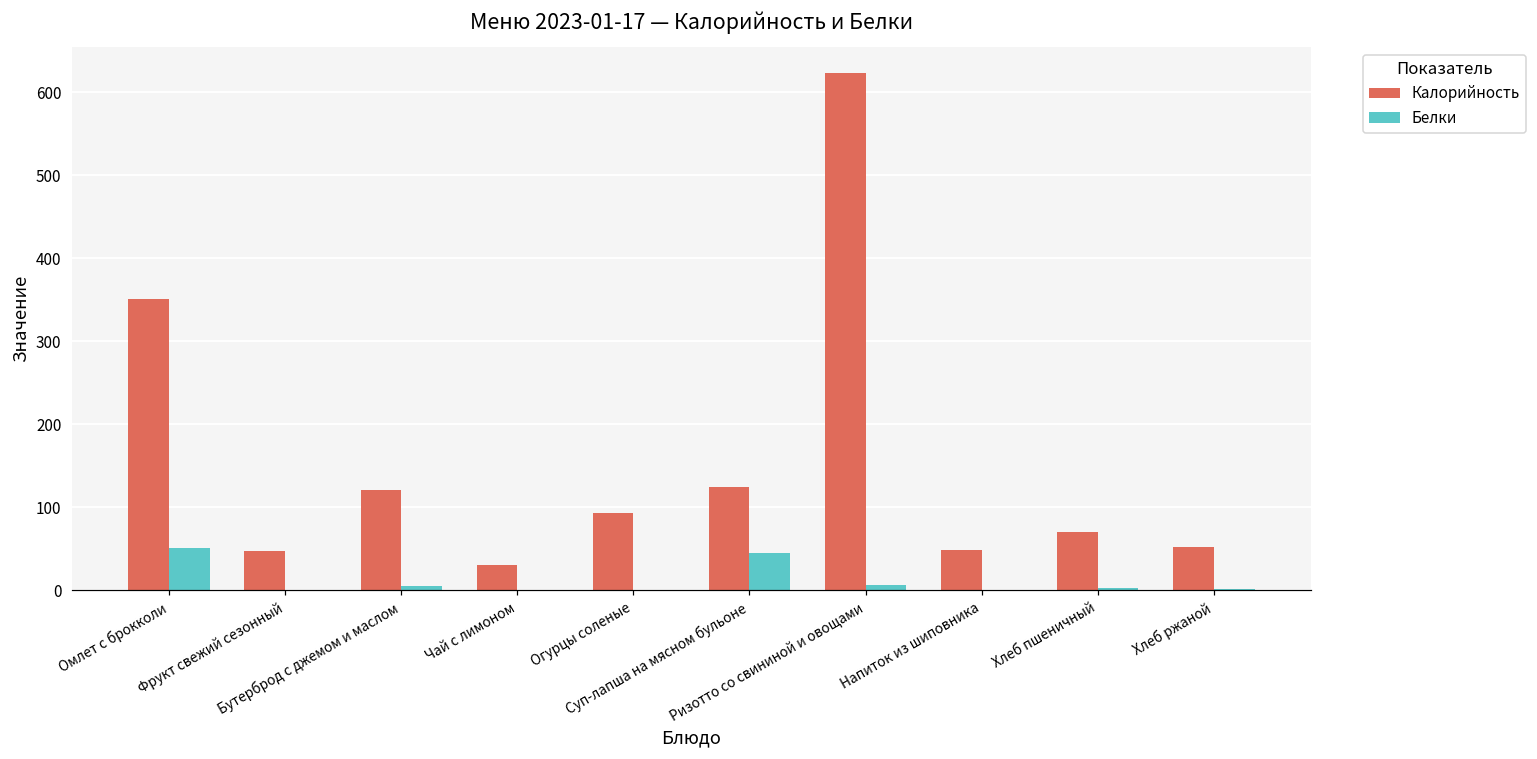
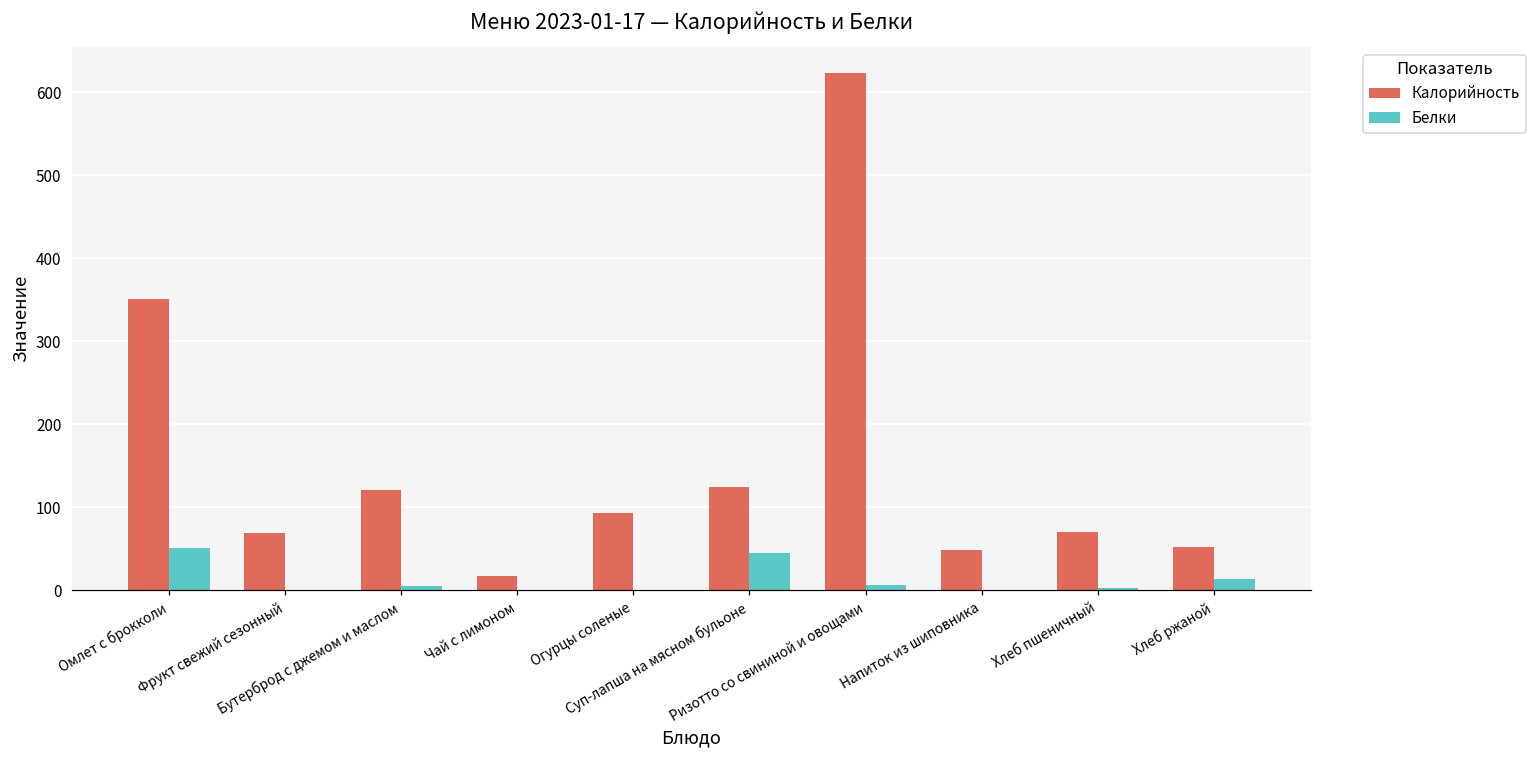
  {
    "Калорийность": {
      "Омлет с брокколи": 350,
-     "Фрукт свежий сезонный": 50,
+     "Фрукт свежий сезонный": 70,
      "Бутерброд с джемом и маслом": 120,
-     "Чай с лимоном": 30,
+     "Чай с лимоном": 20,
      "Огурцы соленые": 90,
      "Суп-лапша на мясном бульоне": 120,
      "Ризотто со свининой и овощами": 620,
      "Напиток из шиповника": 50,
      "Хлеб пшеничный": 70,
      "Хлеб ржаной": 50
    },
    "Белки": {
      "Омлет с брокколи": 50,
      "Бутерброд с джемом и маслом": 0,
      "Суп-лапша на мясном бульоне": 40,
      "Ризотто со свининой и овощами": 10,
-     "Хлеб ржаной": 0
+     "Хлеб ржаной": 10
    }
  }
